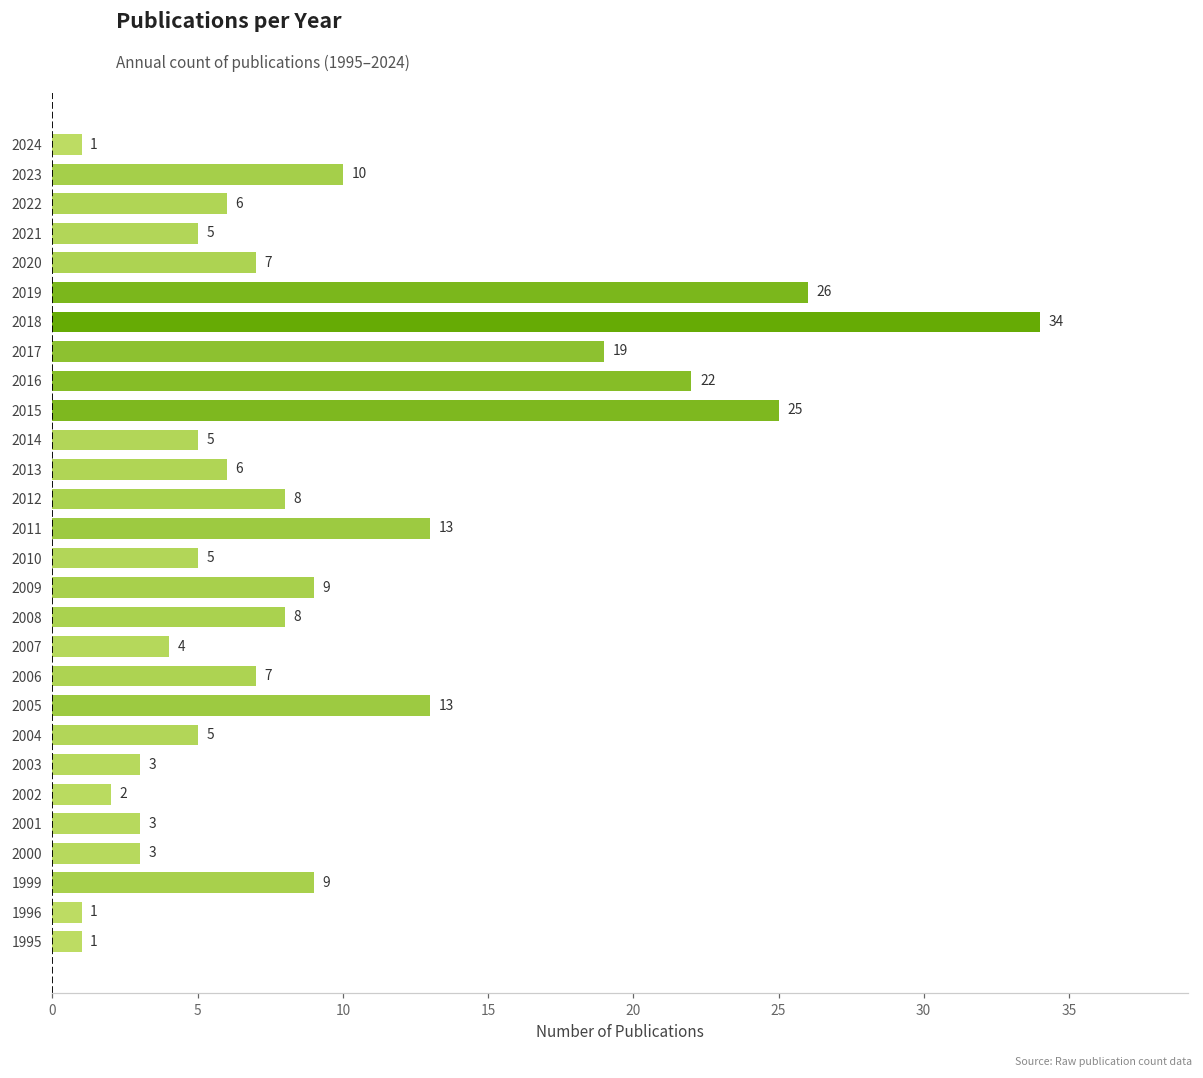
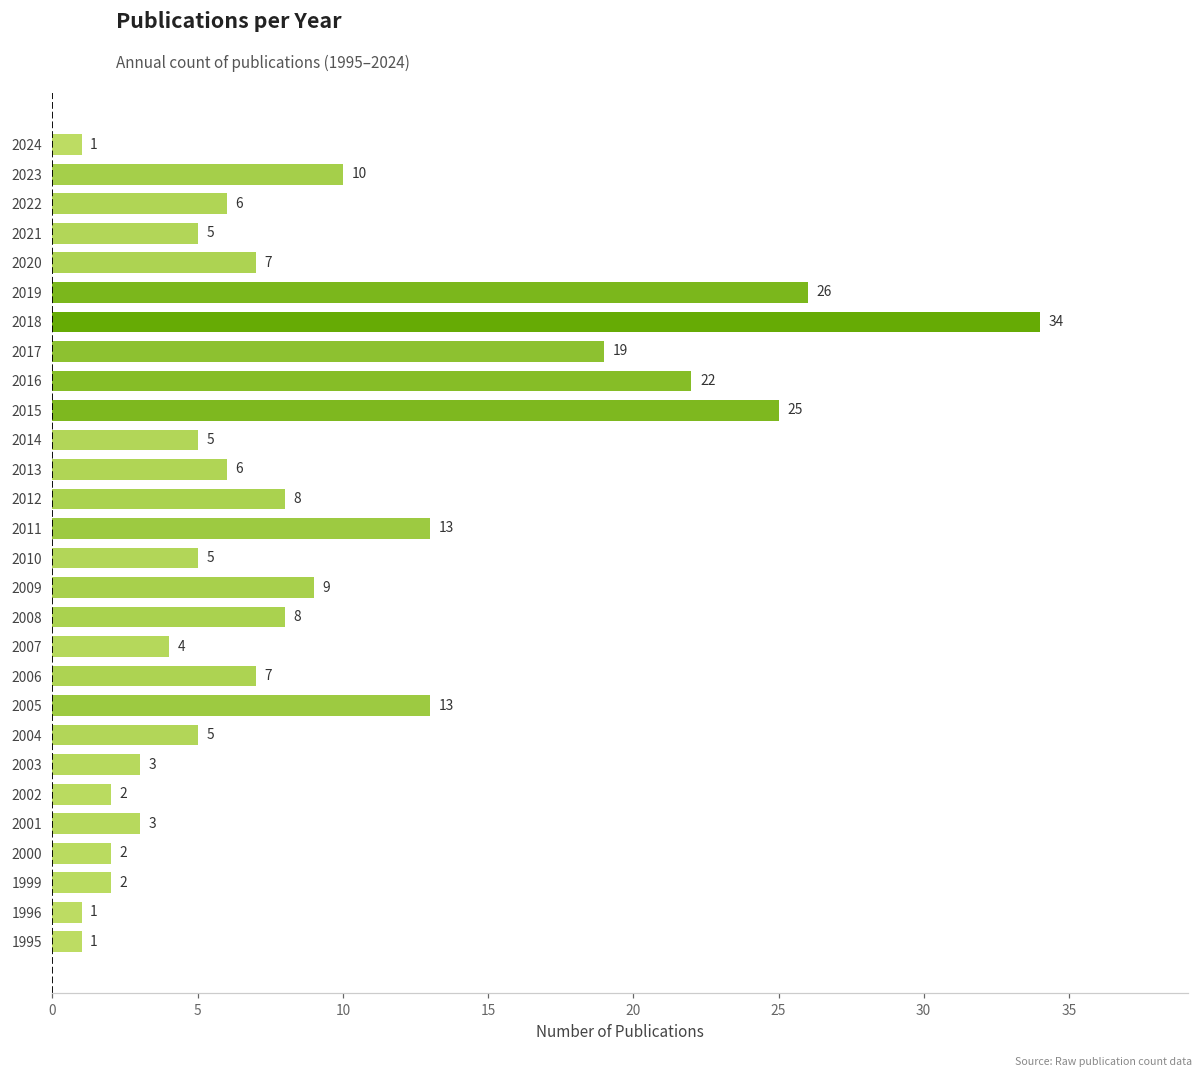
  {
    "2024": 1,
    "2023": 10,
    "2022": 6,
    "2021": 5,
    "2020": 7,
    "2019": 26,
    "2018": 34,
    "2017": 19,
    "2016": 22,
    "2015": 25,
    "2014": 5,
    "2013": 6,
    "2012": 8,
    "2011": 13,
    "2010": 5,
    "2009": 9,
    "2008": 8,
    "2007": 4,
    "2006": 7,
    "2005": 13,
    "2004": 5,
    "2003": 3,
    "2002": 2,
    "2001": 3,
-   "2000": 3,
-   "1999": 9,
+   "2000": 2,
+   "1999": 2,
    "1996": 1,
    "1995": 1
  }
